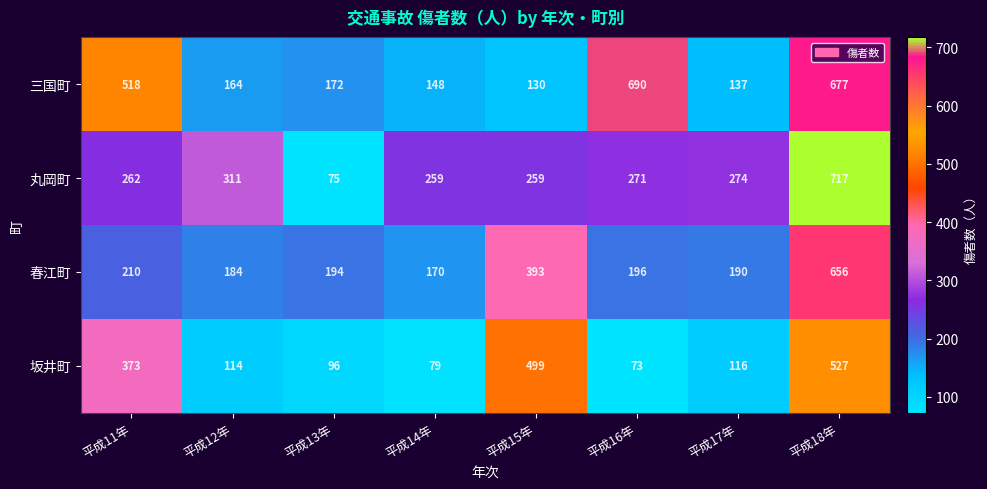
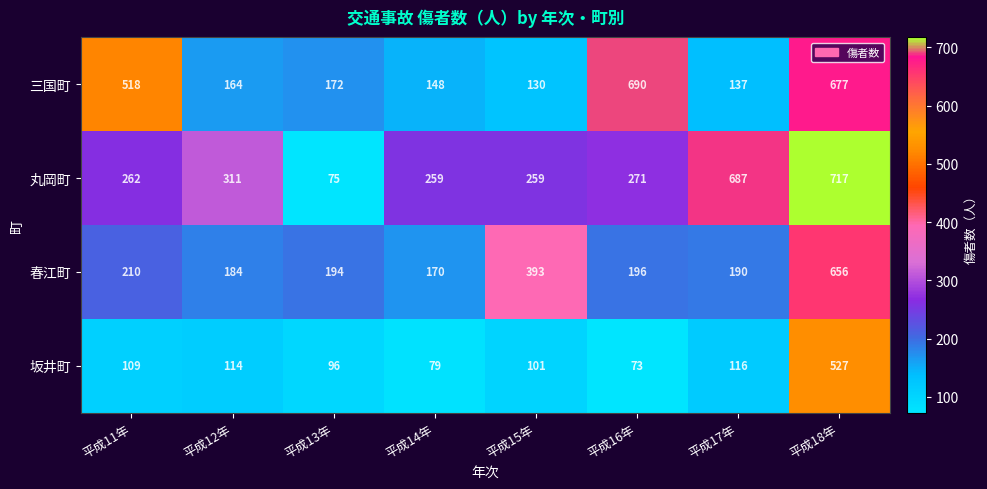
  {
    "三国町": {
      "平成11年": 518,
      "平成12年": 164,
      "平成13年": 172,
      "平成14年": 148,
      "平成15年": 130,
      "平成16年": 690,
      "平成17年": 137,
      "平成18年": 677
    },
    "丸岡町": {
      "平成11年": 262,
      "平成12年": 311,
      "平成13年": 75,
      "平成14年": 259,
      "平成15年": 259,
      "平成16年": 271,
-     "平成17年": 274,
+     "平成17年": 687,
      "平成18年": 717
    },
    "春江町": {
      "平成11年": 210,
      "平成12年": 184,
      "平成13年": 194,
      "平成14年": 170,
      "平成15年": 393,
      "平成16年": 196,
      "平成17年": 190,
      "平成18年": 656
    },
    "坂井町": {
-     "平成11年": 373,
+     "平成11年": 109,
      "平成12年": 114,
      "平成13年": 96,
      "平成14年": 79,
-     "平成15年": 499,
+     "平成15年": 101,
      "平成16年": 73,
      "平成17年": 116,
      "平成18年": 527
    }
  }
